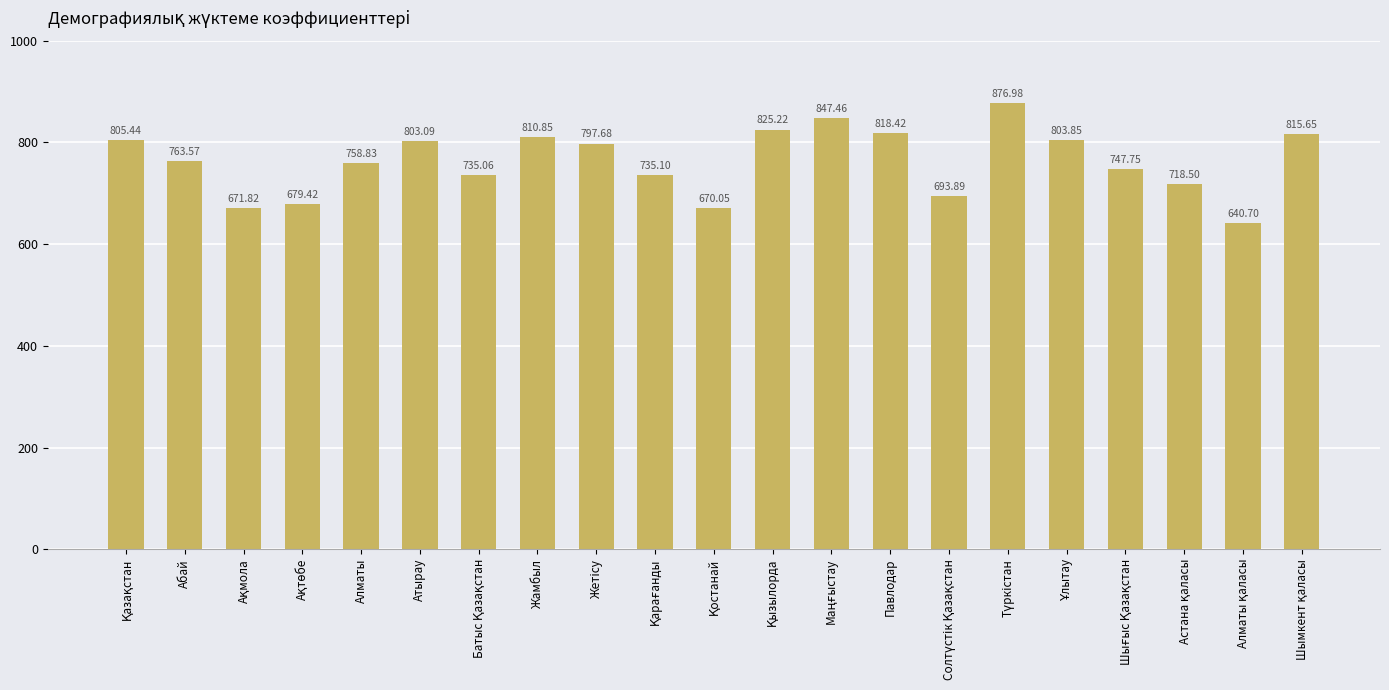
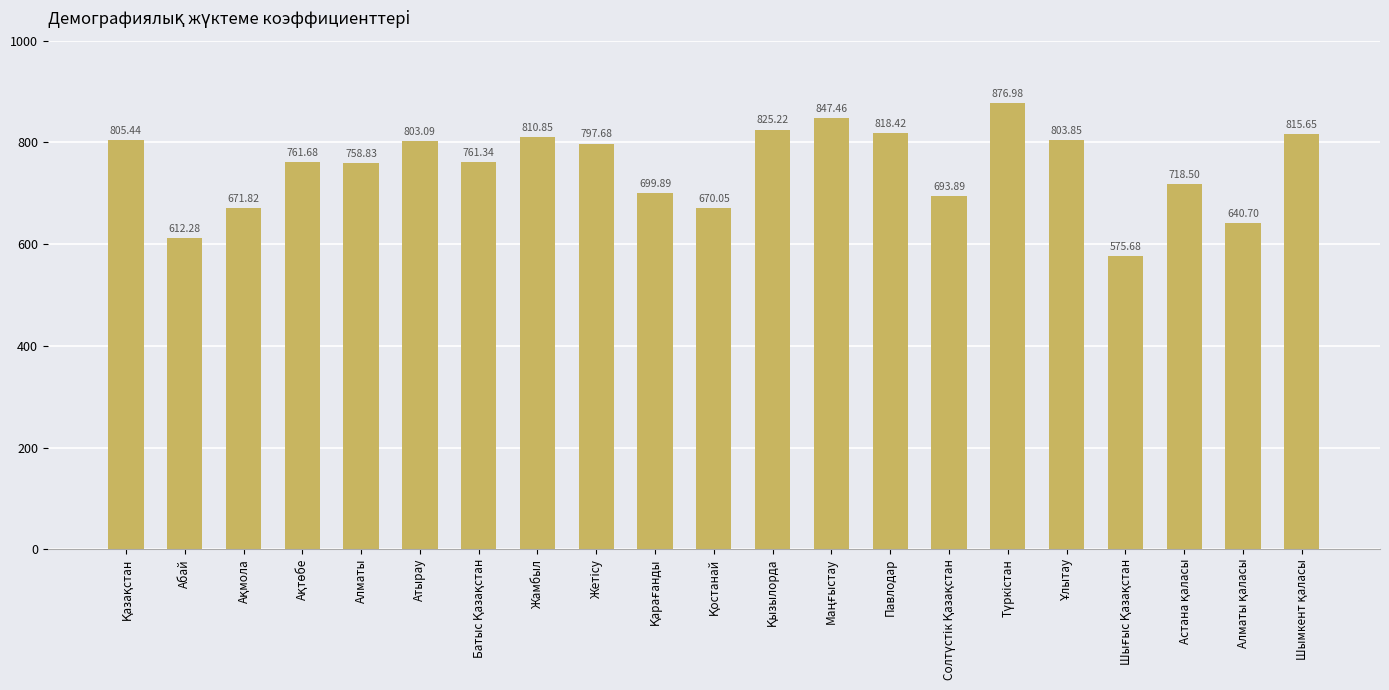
  {
    "Қазақстан": 805.44,
-   "Абай": 763.57,
+   "Абай": 612.28,
    "Ақмола": 671.82,
-   "Ақтөбе": 679.42,
+   "Ақтөбе": 761.68,
    "Алматы": 758.83,
    "Атырау": 803.09,
-   "Батыс Қазақстан": 735.06,
+   "Батыс Қазақстан": 761.34,
    "Жамбыл": 810.85,
    "Жетісу": 797.68,
-   "Қарағанды": 735.10,
+   "Қарағанды": 699.89,
    "Қостанай": 670.05,
    "Қызылорда": 825.22,
    "Маңғыстау": 847.46,
    "Павлодар": 818.42,
    "Солтүстік Қазақстан": 693.89,
    "Түркістан": 876.98,
    "Ұлытау": 803.85,
-   "Шығыс Қазақстан": 747.75,
+   "Шығыс Қазақстан": 575.68,
    "Астана қаласы": 718.50,
    "Алматы қаласы": 640.70,
    "Шымкент қаласы": 815.65
  }
